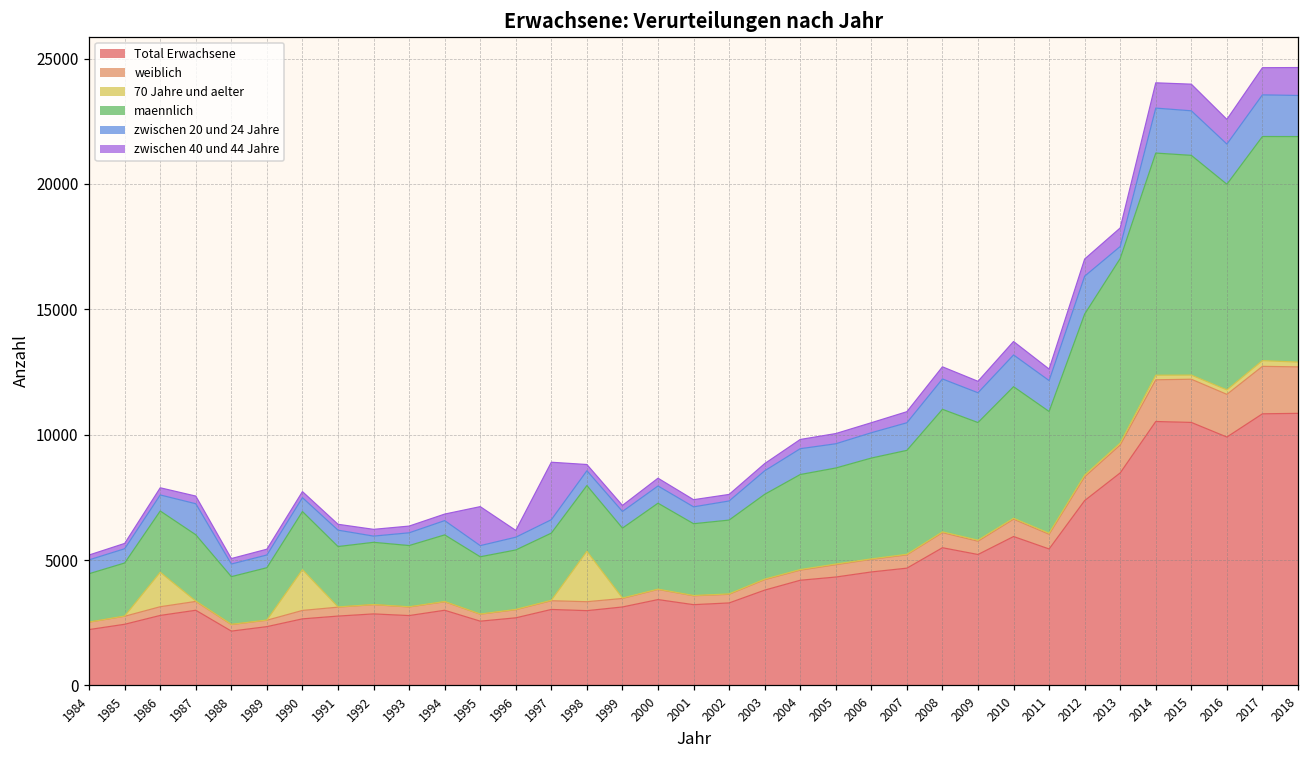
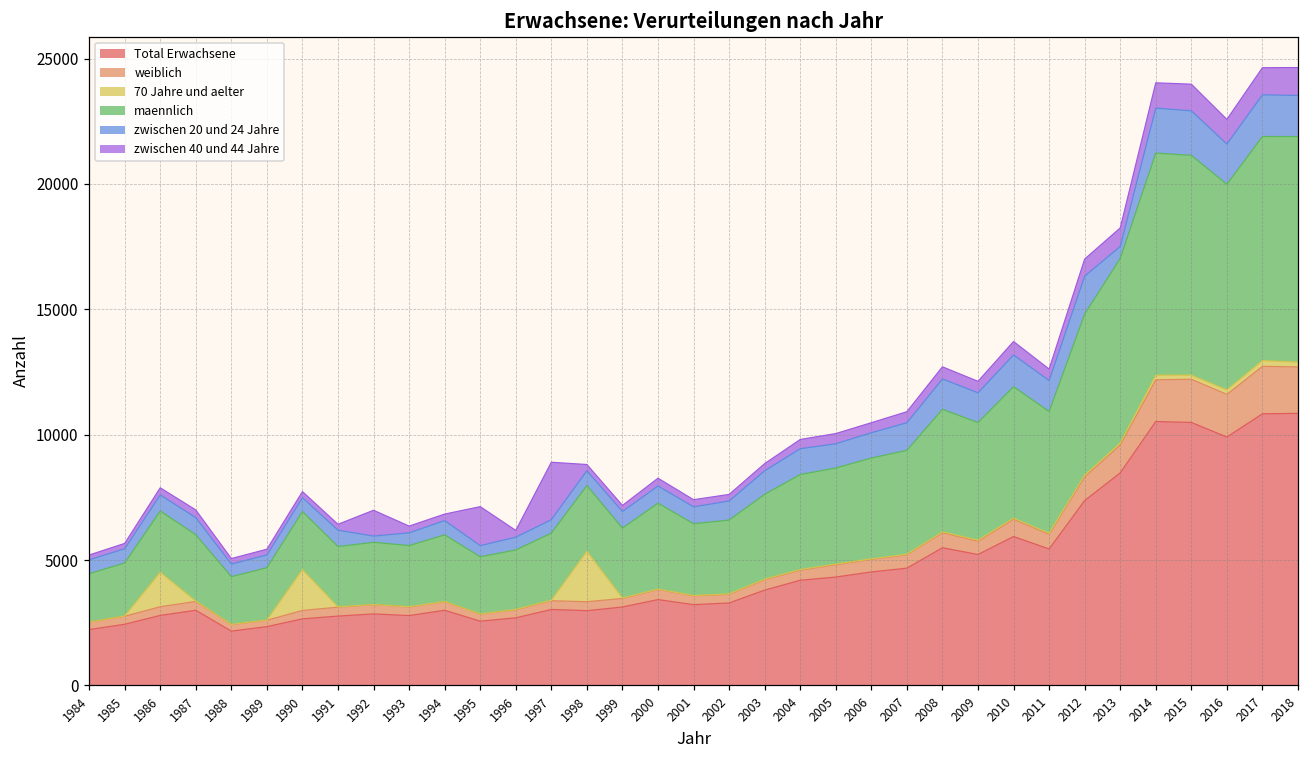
  {
    "70 Jahre und aelter": {
      "1986": 1400,
      "1990": 1600,
      "1998": 2000,
      "2014": 200,
      "2015": 200,
      "2016": 200,
      "2017": 200,
      "2018": 200
    },
    "maennlich": {
      "1984": 1900,
      "1985": 2100,
      "1986": 2400,
      "1987": 2600,
      "1988": 1900,
      "1989": 2100,
      "1990": 2300,
      "1991": 2400,
      "1992": 2500,
      "1993": 2400,
      "1994": 2700,
      "1995": 2300,
      "1996": 2400,
      "1997": 2700,
      "1998": 2600,
      "1999": 2800,
      "2000": 3400,
      "2001": 2900,
      "2002": 2900,
      "2003": 3400,
      "2004": 3800,
      "2005": 3800,
      "2006": 4000,
      "2007": 4100,
      "2008": 4900,
      "2009": 4700,
      "2010": 5200,
      "2011": 4900,
      "2012": 6400,
      "2013": 7400,
      "2014": 8900,
      "2015": 8800,
      "2016": 8200,
      "2017": 8900,
      "2018": 9000
    },
    "zwischen 20 und 24 Jahre": {
      "1984": 600,
      "1985": 600,
      "1986": 600,
-     "1987": 1200,
+     "1987": 700,
      "1988": 500,
      "1989": 500,
      "1990": 600,
      "1991": 700,
      "1992": 200,
      "1993": 500,
      "1994": 600,
      "1995": 400,
      "1996": 500,
      "1997": 500,
      "1998": 600,
      "1999": 700,
      "2000": 700,
      "2001": 700,
      "2002": 800,
      "2003": 900,
      "2004": 1000,
      "2005": 1000,
      "2006": 1000,
      "2007": 1100,
      "2008": 1200,
      "2009": 1200,
      "2010": 1300,
      "2011": 1200,
      "2012": 1500,
      "2013": 500,
      "2014": 1800,
      "2015": 1800,
      "2016": 1600,
      "2017": 1700,
      "2018": 1600
    },
    "zwischen 40 und 44 Jahre": {
      "1984": 200,
      "1985": 200,
      "1986": 300,
      "1987": 300,
      "1988": 200,
      "1989": 200,
      "1990": 200,
      "1991": 200,
-     "1992": 300,
+     "1992": 1000,
      "1993": 300,
      "1994": 300,
      "1995": 1600,
      "1996": 300,
      "1997": 2300,
      "1998": 200,
      "1999": 200,
      "2000": 300,
      "2001": 300,
      "2002": 300,
      "2003": 300,
      "2004": 400,
      "2005": 400,
      "2006": 400,
      "2007": 400,
      "2008": 500,
      "2009": 500,
      "2010": 500,
      "2011": 500,
      "2012": 700,
      "2013": 700,
      "2014": 1000,
      "2015": 1100,
      "2016": 1000,
      "2017": 1100,
      "2018": 1100
    }
  }
